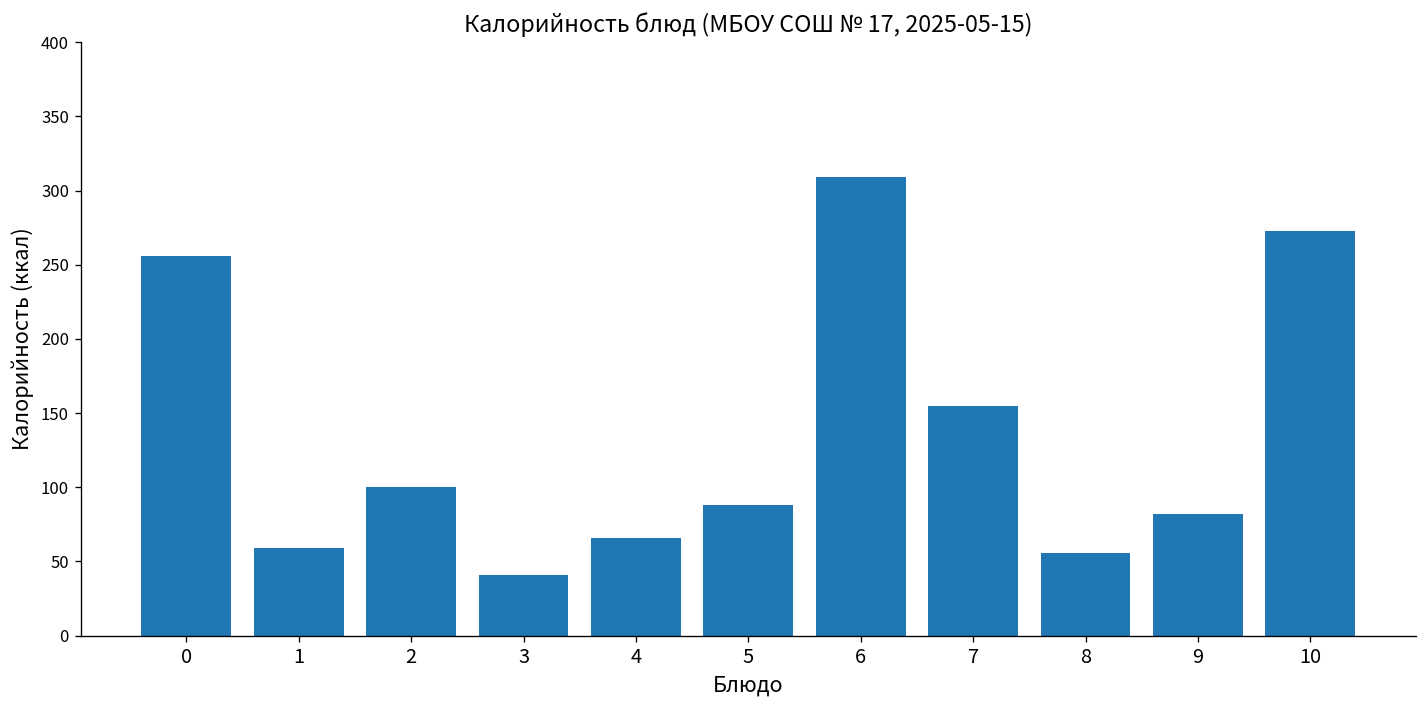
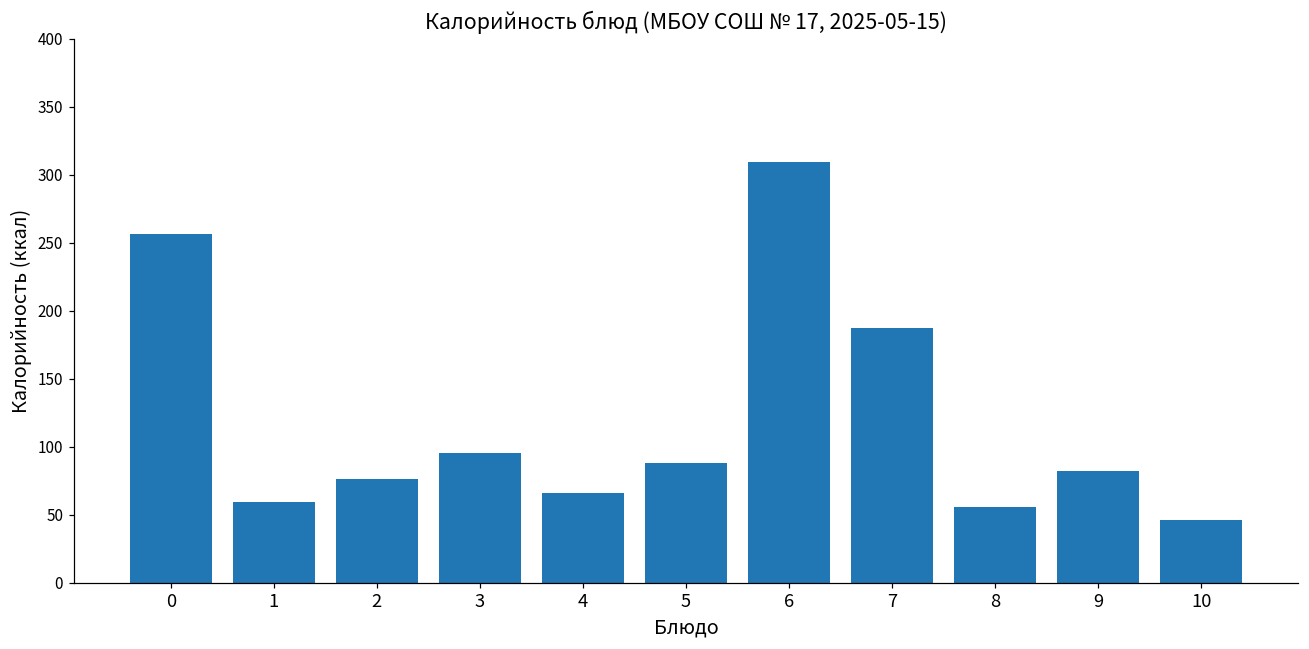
  {
    "0": 256,
    "1": 59,
-   "2": 100,
-   "3": 41,
+   "2": 76,
+   "3": 95,
    "4": 66,
    "5": 88,
    "6": 309,
-   "7": 155,
+   "7": 187,
    "8": 56,
    "9": 82,
-   "10": 273
+   "10": 46
  }
